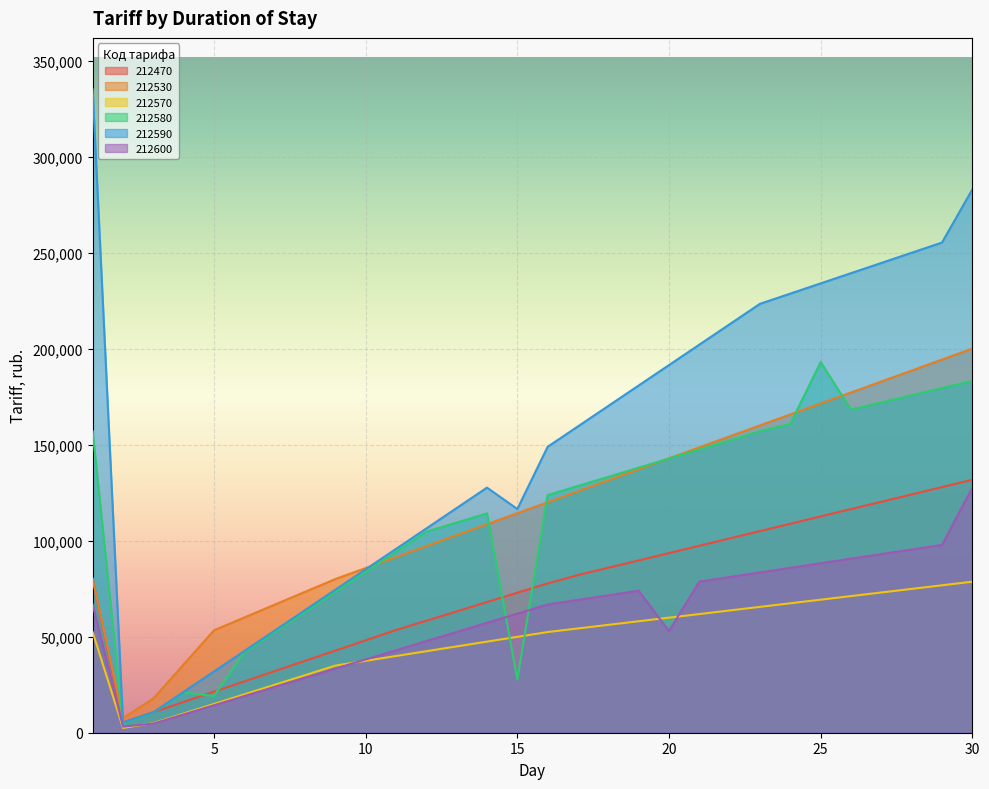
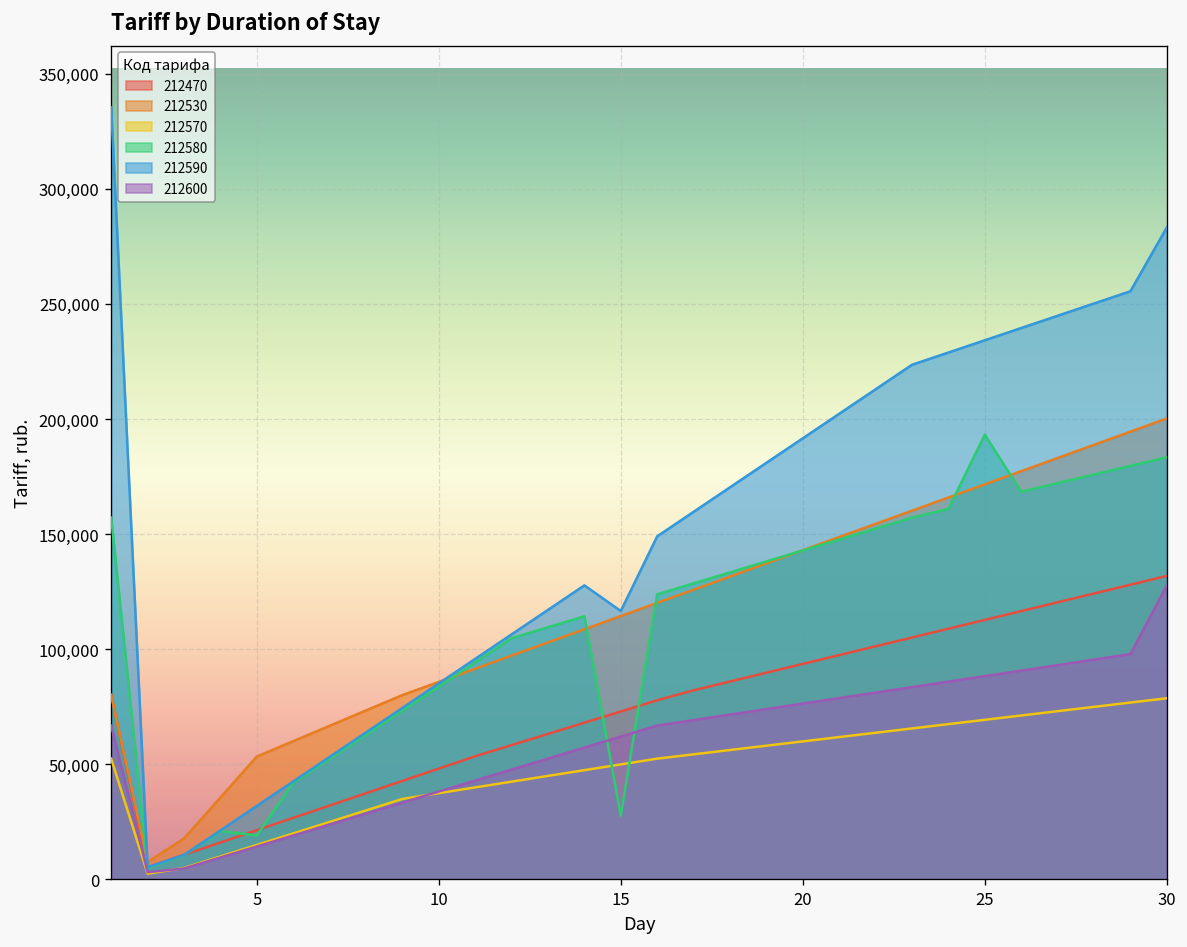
  {
    "212580": {
      "5": "19,000",
      "10": "84,000",
      "15": "28,000",
      "25": "193,000",
      "30": "183,000"
    },
    "212590": {
      "5": "32,000",
      "15": "117,000",
      "20": "192,000",
      "25": "234,000",
      "30": "283,000"
    },
    "212600": {
      "15": "62,000",
-     "20": "53,000",
+     "20": "76,000",
      "25": "88,000",
      "30": "128,000"
    }
  }
